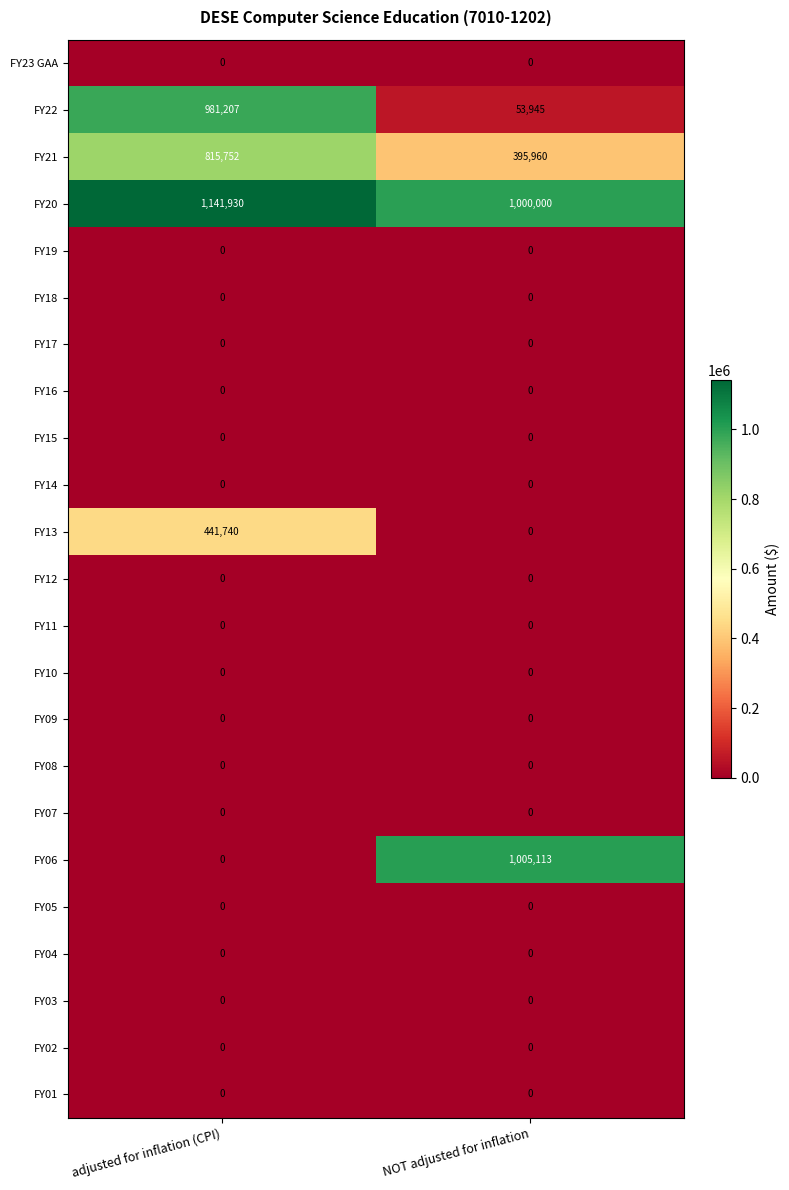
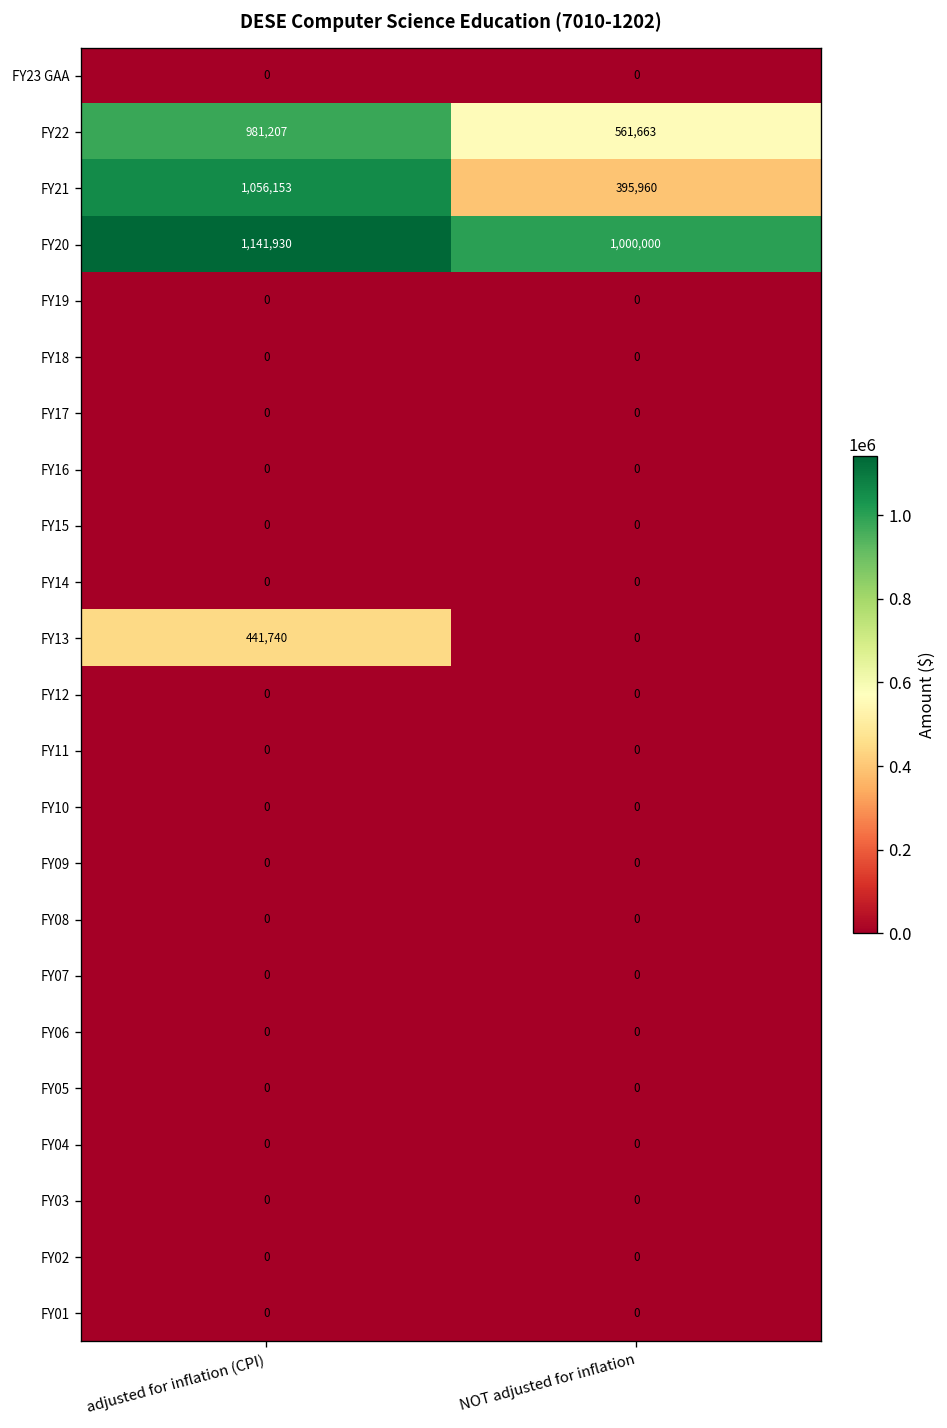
  {
    "FY23 GAA": {
      "adjusted for inflation (CPI)": "0",
      "NOT adjusted for inflation": "0"
    },
    "FY22": {
      "adjusted for inflation (CPI)": "981,207",
-     "NOT adjusted for inflation": "53,945"
+     "NOT adjusted for inflation": "561,663"
    },
    "FY21": {
-     "adjusted for inflation (CPI)": "815,752",
+     "adjusted for inflation (CPI)": "1,056,153",
      "NOT adjusted for inflation": "395,960"
    },
    "FY20": {
      "adjusted for inflation (CPI)": "1,141,930",
      "NOT adjusted for inflation": "1,000,000"
    },
    "FY19": {
      "adjusted for inflation (CPI)": "0",
      "NOT adjusted for inflation": "0"
    },
    "FY18": {
      "adjusted for inflation (CPI)": "0",
      "NOT adjusted for inflation": "0"
    },
    "FY17": {
      "adjusted for inflation (CPI)": "0",
      "NOT adjusted for inflation": "0"
    },
    "FY16": {
      "adjusted for inflation (CPI)": "0",
      "NOT adjusted for inflation": "0"
    },
    "FY15": {
      "adjusted for inflation (CPI)": "0",
      "NOT adjusted for inflation": "0"
    },
    "FY14": {
      "adjusted for inflation (CPI)": "0",
      "NOT adjusted for inflation": "0"
    },
    "FY13": {
      "adjusted for inflation (CPI)": "441,740",
      "NOT adjusted for inflation": "0"
    },
    "FY12": {
      "adjusted for inflation (CPI)": "0",
      "NOT adjusted for inflation": "0"
    },
    "FY11": {
      "adjusted for inflation (CPI)": "0",
      "NOT adjusted for inflation": "0"
    },
    "FY10": {
      "adjusted for inflation (CPI)": "0",
      "NOT adjusted for inflation": "0"
    },
    "FY09": {
      "adjusted for inflation (CPI)": "0",
      "NOT adjusted for inflation": "0"
    },
    "FY08": {
      "adjusted for inflation (CPI)": "0",
      "NOT adjusted for inflation": "0"
    },
    "FY07": {
      "adjusted for inflation (CPI)": "0",
      "NOT adjusted for inflation": "0"
    },
    "FY06": {
      "adjusted for inflation (CPI)": "0",
-     "NOT adjusted for inflation": "1,005,113"
+     "NOT adjusted for inflation": "0"
    },
    "FY05": {
      "adjusted for inflation (CPI)": "0",
      "NOT adjusted for inflation": "0"
    },
    "FY04": {
      "adjusted for inflation (CPI)": "0",
      "NOT adjusted for inflation": "0"
    },
    "FY03": {
      "adjusted for inflation (CPI)": "0",
      "NOT adjusted for inflation": "0"
    },
    "FY02": {
      "adjusted for inflation (CPI)": "0",
      "NOT adjusted for inflation": "0"
    },
    "FY01": {
      "adjusted for inflation (CPI)": "0",
      "NOT adjusted for inflation": "0"
    }
  }
